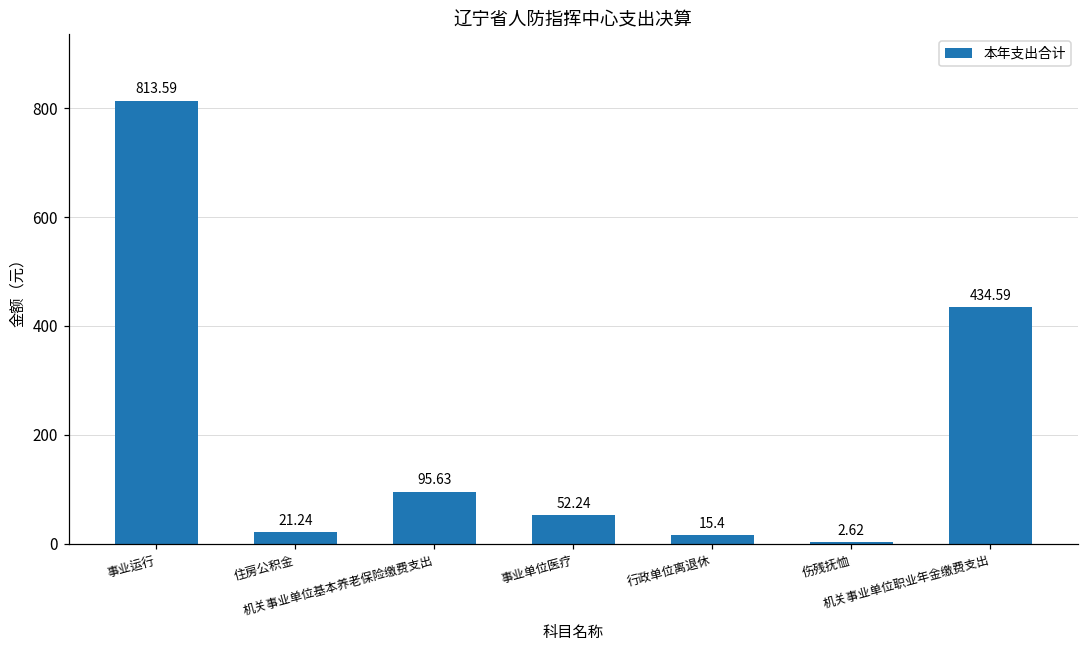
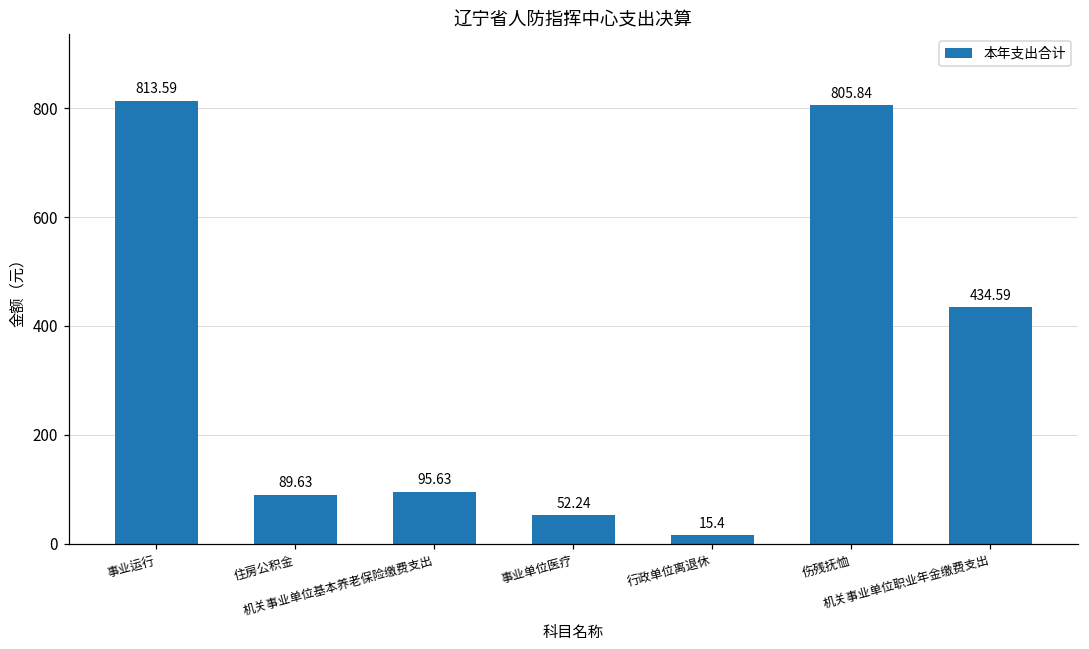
  {
    "事业运行": 813.59,
-   "住房公积金": 21.24,
+   "住房公积金": 89.63,
    "机关事业单位基本养老保险缴费支出": 95.63,
    "事业单位医疗": 52.24,
    "行政单位离退休": 15.4,
-   "伤残抚恤": 2.62,
+   "伤残抚恤": 805.84,
    "机关事业单位职业年金缴费支出": 434.59
  }
